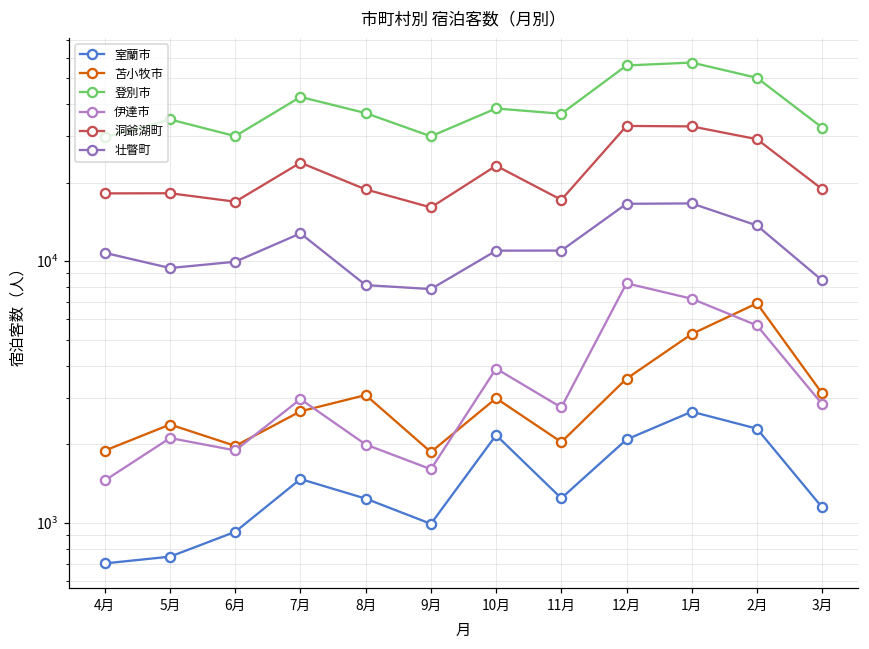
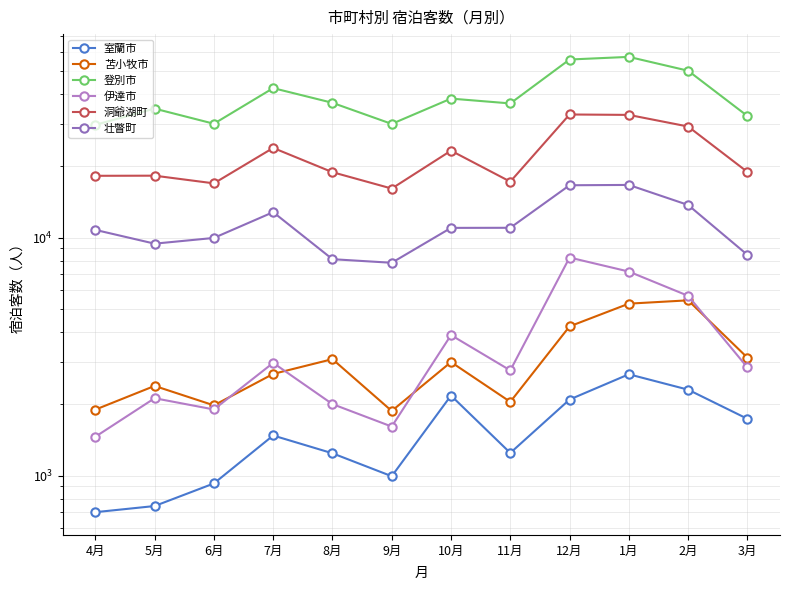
  {
    "室蘭市": {
      "4月": 700,
      "5月": 750,
      "6月": 930,
      "7月": 1500,
      "8月": 1200,
      "9月": 990,
      "10月": 2200,
      "11月": 1200,
      "12月": 2100,
      "1月": 2700,
      "2月": 2300,
-     "3月": 1100
+     "3月": 1700
    },
    "苫小牧市": {
      "4月": 1900,
      "5月": 2400,
      "6月": 2000,
      "7月": 2700,
      "8月": 3100,
      "9月": 1900,
      "10月": 3000,
      "11月": 2000,
-     "12月": 3600,
+     "12月": 4200,
      "1月": 5300,
-     "2月": 6900,
+     "2月": 5400,
      "3月": 3100
    },
    "登別市": {
      "5月": 35000,
      "6月": 30000,
      "7月": 42000,
      "8月": 37000,
      "9月": 30000,
      "10月": 38000,
      "11月": 37000,
      "12月": 56000,
      "1月": 57000,
      "2月": 50000,
      "3月": 32000
    },
    "洞爺湖町": {
      "4月": 18000,
      "5月": 18000,
      "6月": 17000,
      "7月": 24000,
      "8月": 19000,
      "9月": 16000,
      "10月": 23000,
      "11月": 17000,
      "12月": 33000,
      "1月": 33000,
      "2月": 29000,
      "3月": 19000
    }
  }
